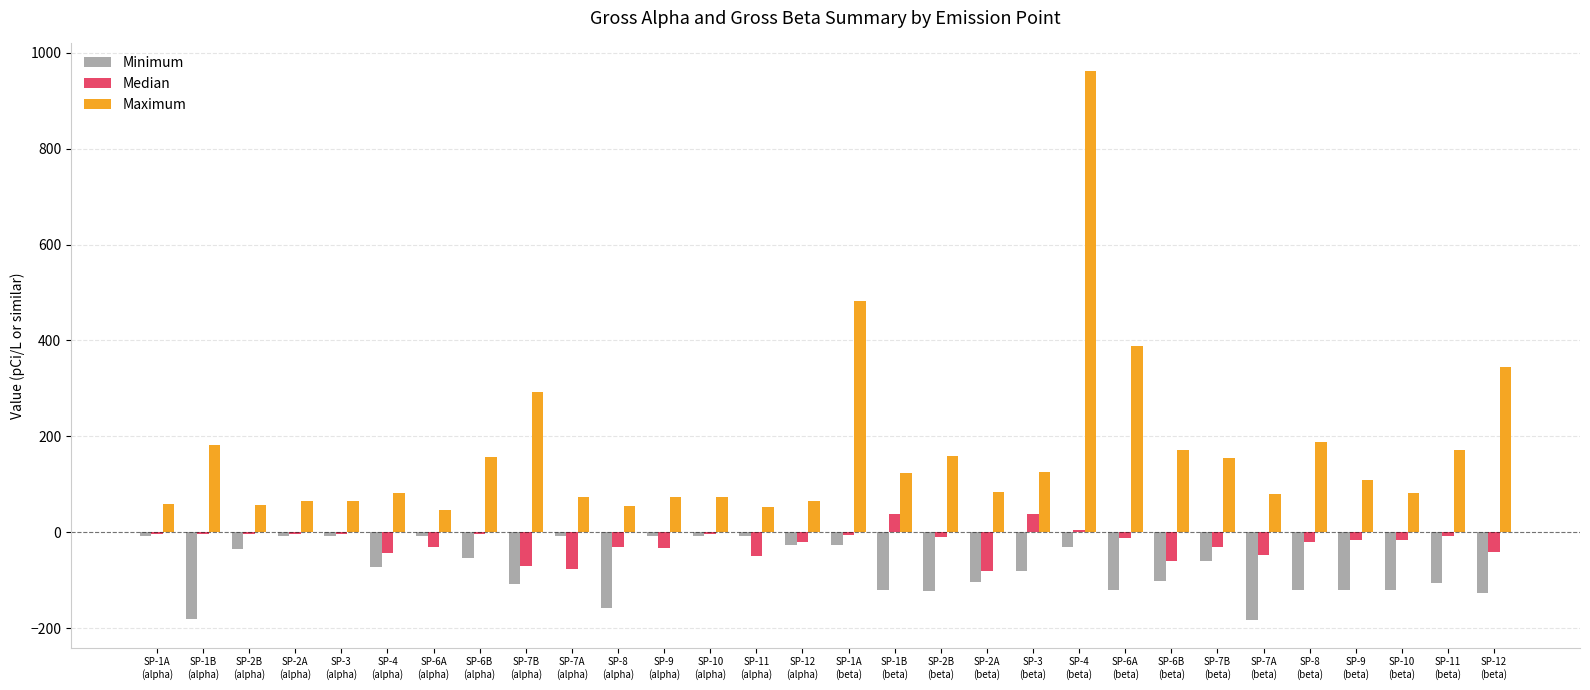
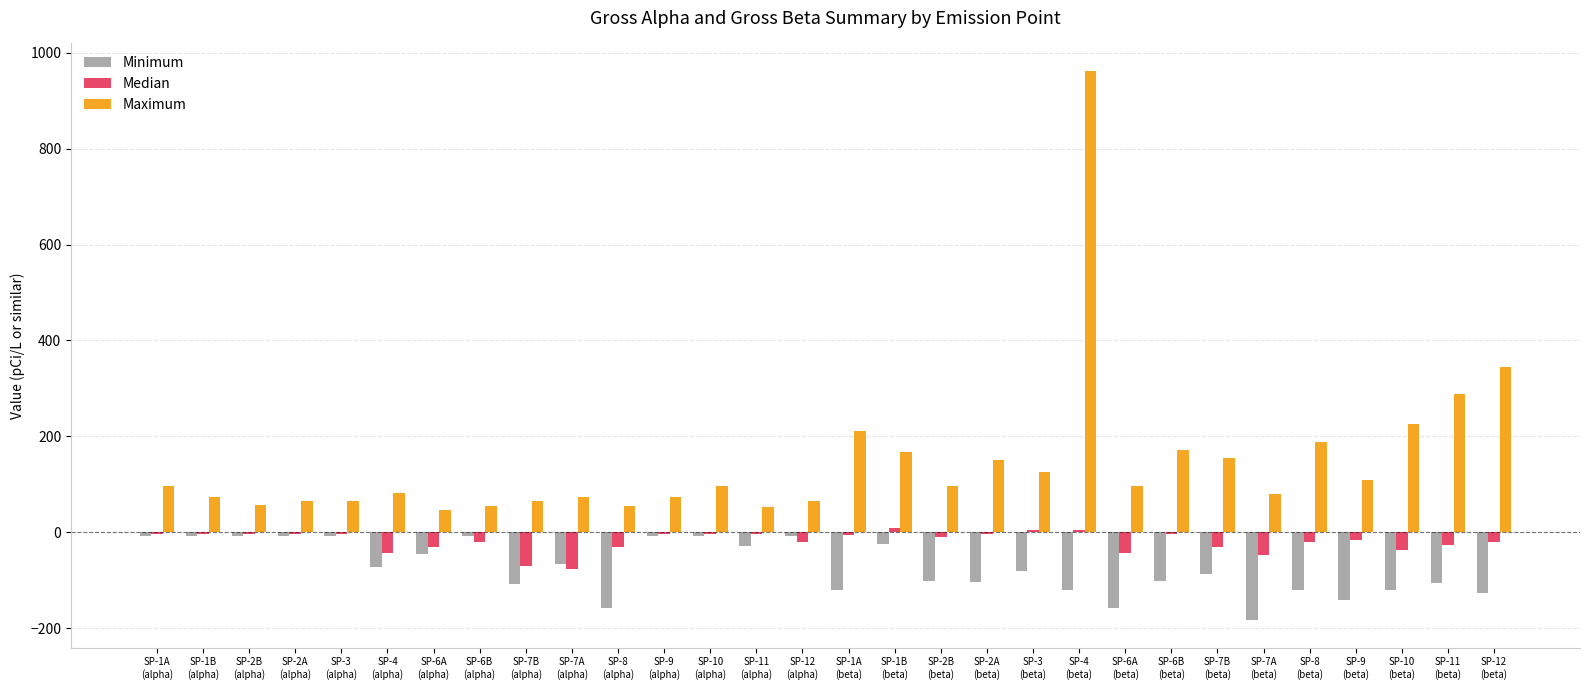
  {
    "Minimum": {
      "SP-1A (alpha)": -10,
-     "SP-1B (alpha)": -180,
-     "SP-2B (alpha)": -30,
+     "SP-1B (alpha)": -10,
+     "SP-2B (alpha)": -10,
      "SP-2A (alpha)": -10,
      "SP-3 (alpha)": -10,
      "SP-4 (alpha)": -70,
-     "SP-6A (alpha)": -10,
-     "SP-6B (alpha)": -50,
+     "SP-6A (alpha)": -50,
+     "SP-6B (alpha)": -10,
      "SP-7B (alpha)": -110,
-     "SP-7A (alpha)": -10,
+     "SP-7A (alpha)": -70,
      "SP-8 (alpha)": -160,
      "SP-9 (alpha)": -10,
      "SP-10 (alpha)": -10,
-     "SP-11 (alpha)": -10,
-     "SP-12 (alpha)": -30,
-     "SP-1A (beta)": -30,
-     "SP-1B (beta)": -120,
-     "SP-2B (beta)": -120,
+     "SP-11 (alpha)": -30,
+     "SP-12 (alpha)": -10,
+     "SP-1A (beta)": -120,
+     "SP-1B (beta)": -20,
+     "SP-2B (beta)": -100,
      "SP-2A (beta)": -100,
      "SP-3 (beta)": -80,
-     "SP-4 (beta)": -30,
-     "SP-6A (beta)": -120,
+     "SP-4 (beta)": -120,
+     "SP-6A (beta)": -160,
      "SP-6B (beta)": -100,
-     "SP-7B (beta)": -60,
+     "SP-7B (beta)": -90,
      "SP-7A (beta)": -180,
      "SP-8 (beta)": -120,
-     "SP-9 (beta)": -120,
+     "SP-9 (beta)": -140,
      "SP-10 (beta)": -120,
      "SP-11 (beta)": -110,
      "SP-12 (beta)": -130
    },
    "Median": {
      "SP-4 (alpha)": -40,
      "SP-6A (alpha)": -30,
-     "SP-6B (alpha)": 0,
+     "SP-6B (alpha)": -20,
      "SP-7B (alpha)": -70,
      "SP-7A (alpha)": -80,
      "SP-8 (alpha)": -30,
-     "SP-9 (alpha)": -30,
-     "SP-11 (alpha)": -50,
+     "SP-9 (alpha)": 0,
+     "SP-11 (alpha)": 0,
      "SP-12 (alpha)": -20,
-     "SP-1B (beta)": 40,
+     "SP-1B (beta)": 10,
      "SP-2B (beta)": -10,
-     "SP-2A (beta)": -80,
-     "SP-3 (beta)": 40,
-     "SP-6A (beta)": -10,
-     "SP-6B (beta)": -60,
+     "SP-2A (beta)": 0,
+     "SP-3 (beta)": 0,
+     "SP-6A (beta)": -40,
+     "SP-6B (beta)": 0,
      "SP-7B (beta)": -30,
      "SP-7A (beta)": -50,
      "SP-8 (beta)": -20,
      "SP-9 (beta)": -20,
-     "SP-10 (beta)": -20,
-     "SP-11 (beta)": -10,
-     "SP-12 (beta)": -40
+     "SP-10 (beta)": -40,
+     "SP-11 (beta)": -30,
+     "SP-12 (beta)": -20
    },
    "Maximum": {
-     "SP-1A (alpha)": 60,
-     "SP-1B (alpha)": 180,
+     "SP-1A (alpha)": 100,
+     "SP-1B (alpha)": 70,
      "SP-2B (alpha)": 60,
      "SP-2A (alpha)": 70,
      "SP-3 (alpha)": 70,
      "SP-4 (alpha)": 80,
      "SP-6A (alpha)": 50,
-     "SP-6B (alpha)": 160,
-     "SP-7B (alpha)": 290,
+     "SP-6B (alpha)": 50,
+     "SP-7B (alpha)": 60,
      "SP-7A (alpha)": 70,
      "SP-8 (alpha)": 50,
      "SP-9 (alpha)": 70,
-     "SP-10 (alpha)": 70,
+     "SP-10 (alpha)": 100,
      "SP-11 (alpha)": 50,
      "SP-12 (alpha)": 70,
-     "SP-1A (beta)": 480,
-     "SP-1B (beta)": 120,
-     "SP-2B (beta)": 160,
-     "SP-2A (beta)": 80,
+     "SP-1A (beta)": 210,
+     "SP-1B (beta)": 170,
+     "SP-2B (beta)": 100,
+     "SP-2A (beta)": 150,
      "SP-3 (beta)": 130,
      "SP-4 (beta)": 960,
-     "SP-6A (beta)": 390,
+     "SP-6A (beta)": 100,
      "SP-6B (beta)": 170,
      "SP-7B (beta)": 160,
      "SP-7A (beta)": 80,
      "SP-8 (beta)": 190,
      "SP-9 (beta)": 110,
-     "SP-10 (beta)": 80,
-     "SP-11 (beta)": 170,
+     "SP-10 (beta)": 230,
+     "SP-11 (beta)": 290,
      "SP-12 (beta)": 340
    }
  }
